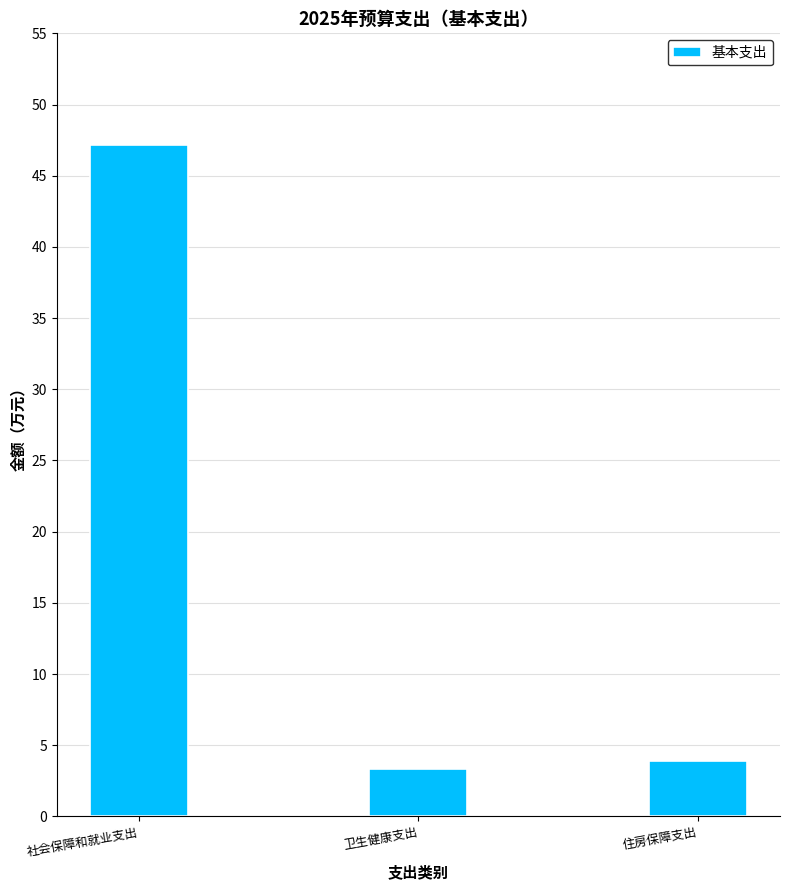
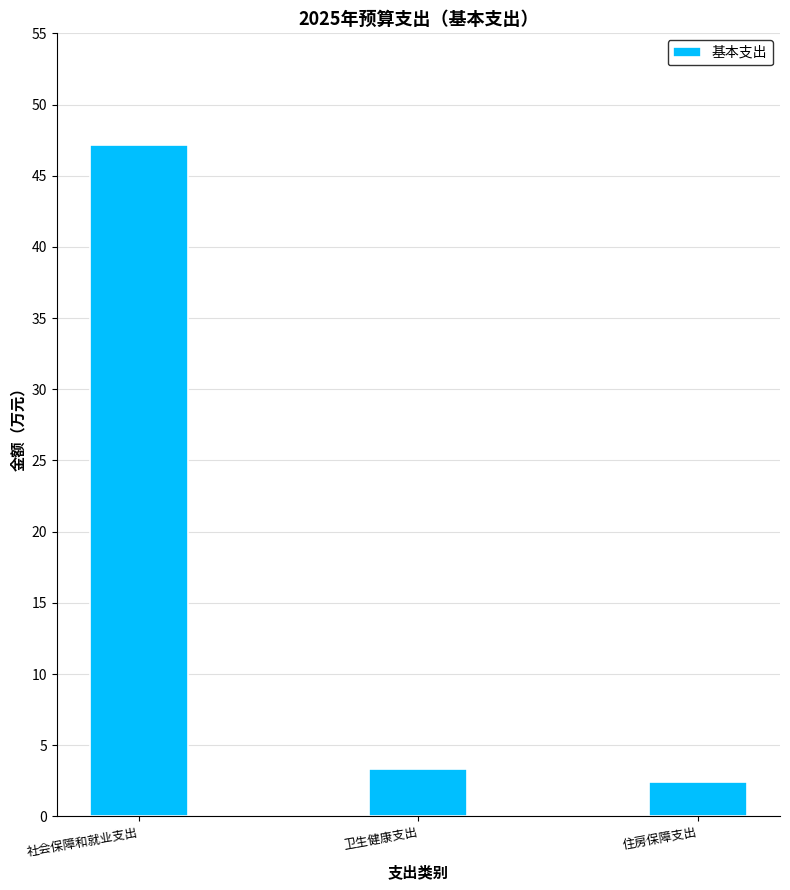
  {
    "社会保障和就业支出": 47.2,
    "卫生健康支出": 3.3,
-   "住房保障支出": 3.9
+   "住房保障支出": 2.4
  }
